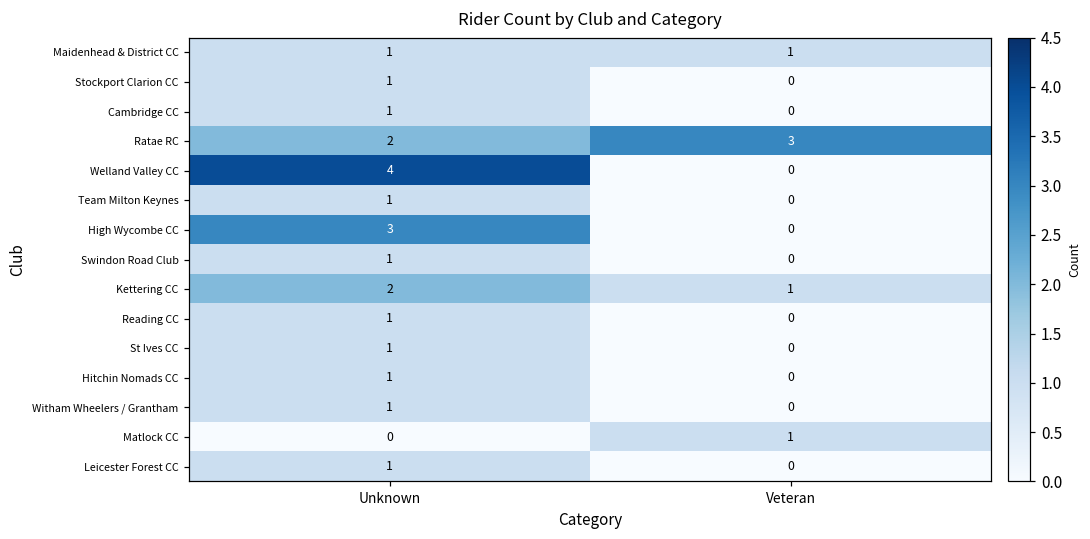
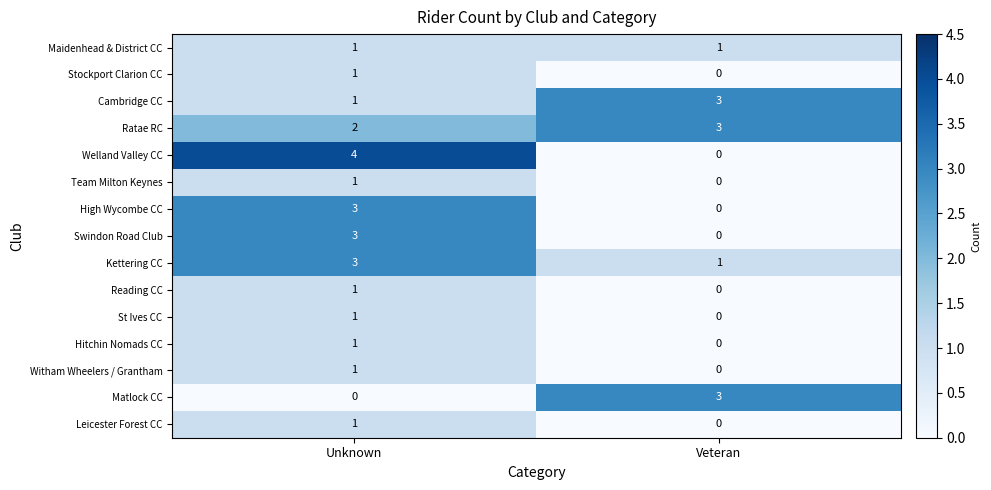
  {
    "Maidenhead & District CC": {
      "Unknown": 1,
      "Veteran": 1
    },
    "Stockport Clarion CC": {
      "Unknown": 1,
      "Veteran": 0
    },
    "Cambridge CC": {
      "Unknown": 1,
-     "Veteran": 0
+     "Veteran": 3
    },
    "Ratae RC": {
      "Unknown": 2,
      "Veteran": 3
    },
    "Welland Valley CC": {
      "Unknown": 4,
      "Veteran": 0
    },
    "Team Milton Keynes": {
      "Unknown": 1,
      "Veteran": 0
    },
    "High Wycombe CC": {
      "Unknown": 3,
      "Veteran": 0
    },
    "Swindon Road Club": {
-     "Unknown": 1,
+     "Unknown": 3,
      "Veteran": 0
    },
    "Kettering CC": {
-     "Unknown": 2,
+     "Unknown": 3,
      "Veteran": 1
    },
    "Reading CC": {
      "Unknown": 1,
      "Veteran": 0
    },
    "St Ives CC": {
      "Unknown": 1,
      "Veteran": 0
    },
    "Hitchin Nomads CC": {
      "Unknown": 1,
      "Veteran": 0
    },
    "Witham Wheelers / Grantham": {
      "Unknown": 1,
      "Veteran": 0
    },
    "Matlock CC": {
      "Unknown": 0,
-     "Veteran": 1
+     "Veteran": 3
    },
    "Leicester Forest CC": {
      "Unknown": 1,
      "Veteran": 0
    }
  }
